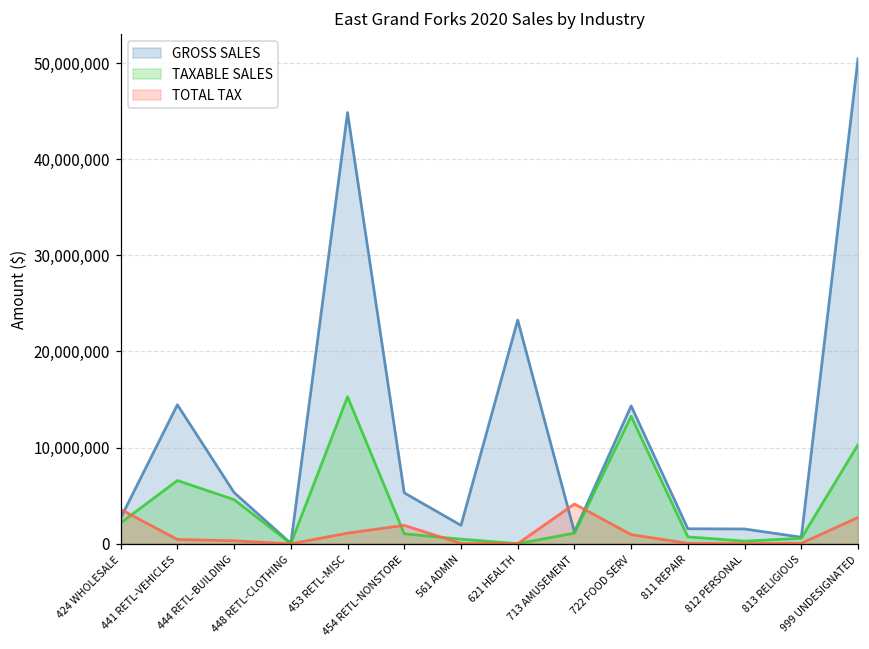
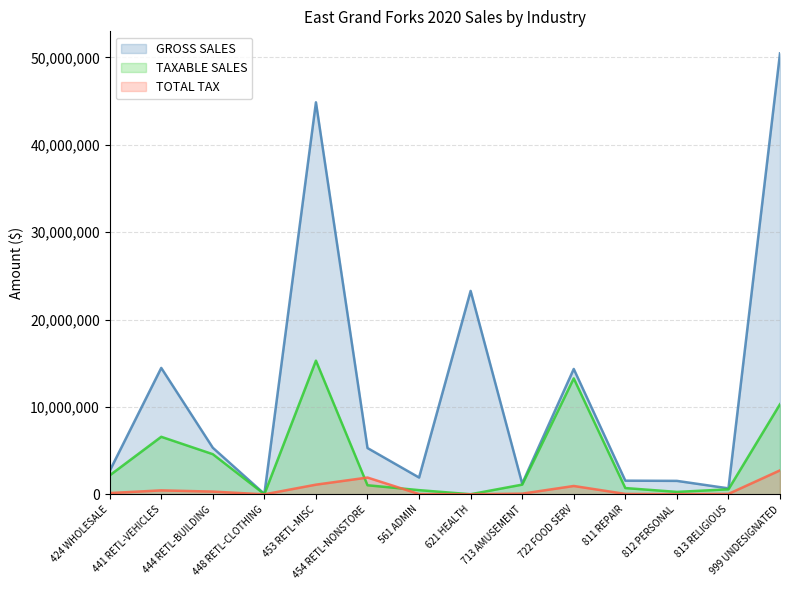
  {
    "TOTAL TAX": {
-     "424 WHOLESALE": "4,000,000",
+     "424 WHOLESALE": "0",
      "441 RETL-VEHICLES": "0",
      "444 RETL-BUILDING": "0",
      "453 RETL-MISC": "1,000,000",
      "454 RETL-NONSTORE": "2,000,000",
      "561 ADMIN": "0",
-     "713 AMUSEMENT": "4,000,000",
+     "713 AMUSEMENT": "0",
      "722 FOOD SERV": "1,000,000",
      "811 REPAIR": "0",
      "813 RELIGIOUS": "0",
      "999 UNDESIGNATED": "3,000,000"
    }
  }
